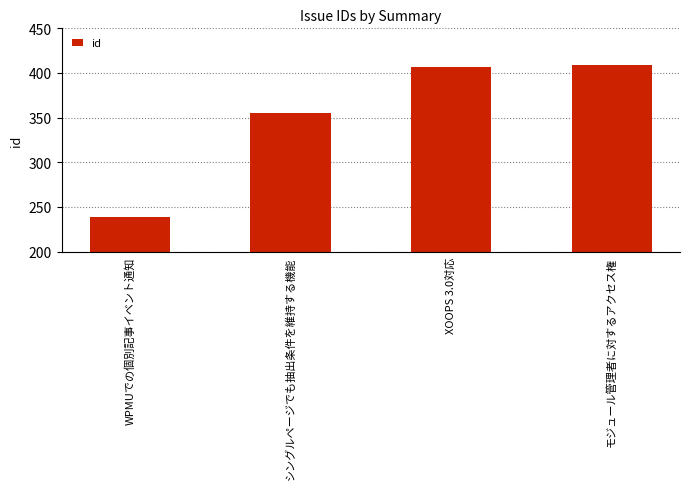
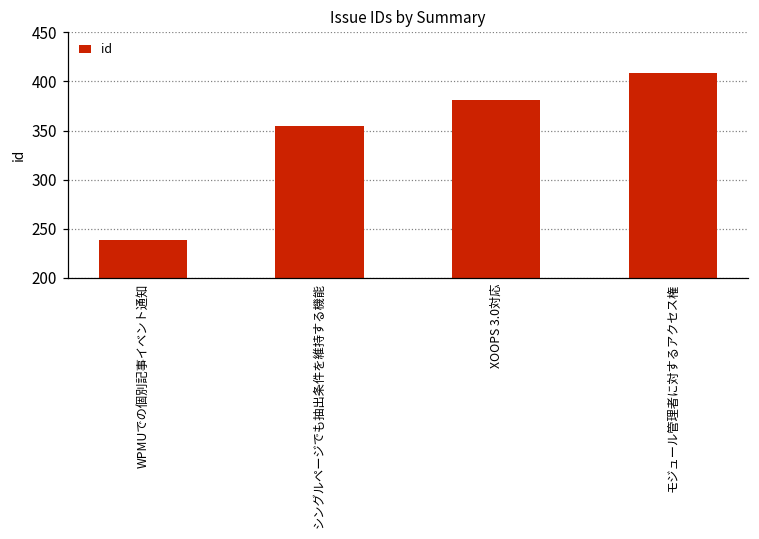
  {
    "WPMUでの個別記事イベント通知": 240,
    "シングルページでも抽出条件を維持する機能": 360,
-   "XOOPS 3.0対応": 410,
+   "XOOPS 3.0対応": 380,
    "モジュール管理者に対するアクセス権": 410
  }
